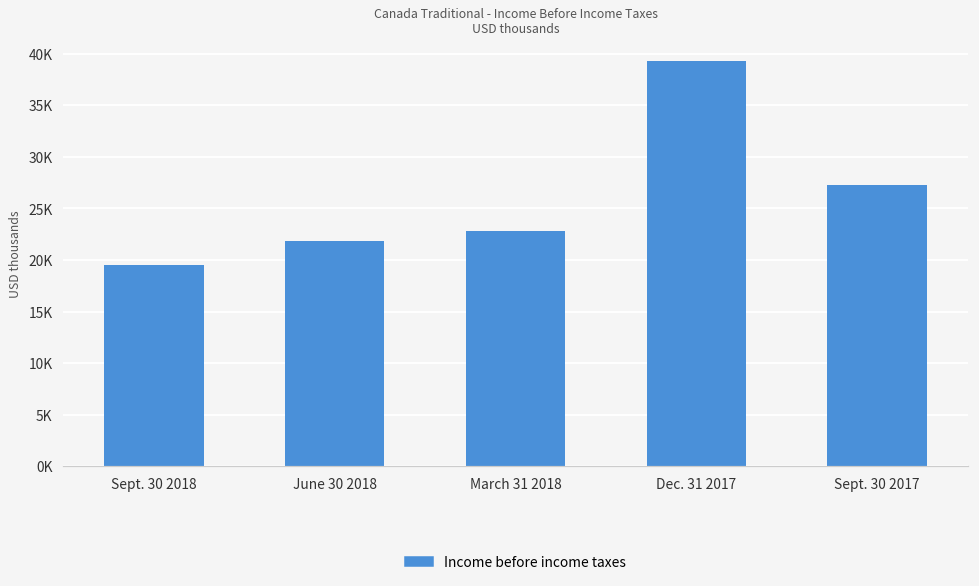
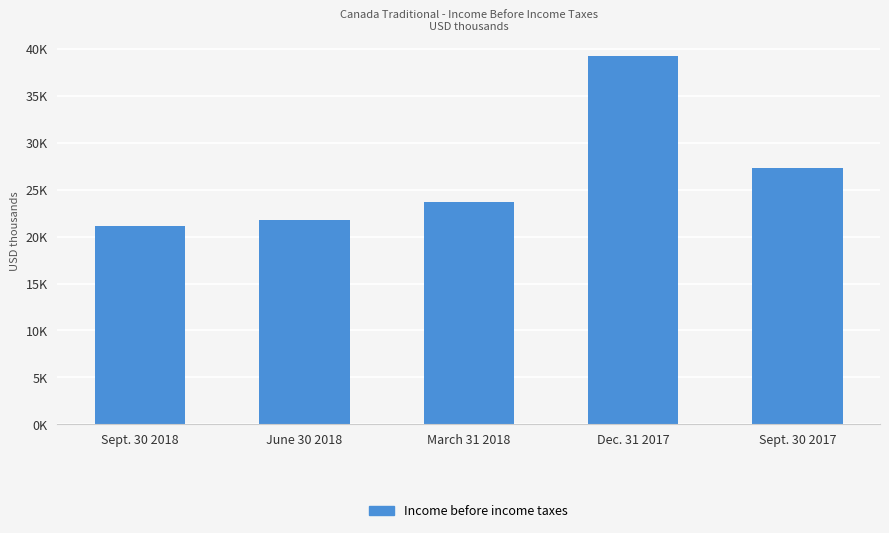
  {
-   "Sept. 30 2018": 19000,
+   "Sept. 30 2018": 21000,
    "June 30 2018": 22000,
-   "March 31 2018": 23000,
+   "March 31 2018": 24000,
    "Dec. 31 2017": 39000,
    "Sept. 30 2017": 27000
  }
